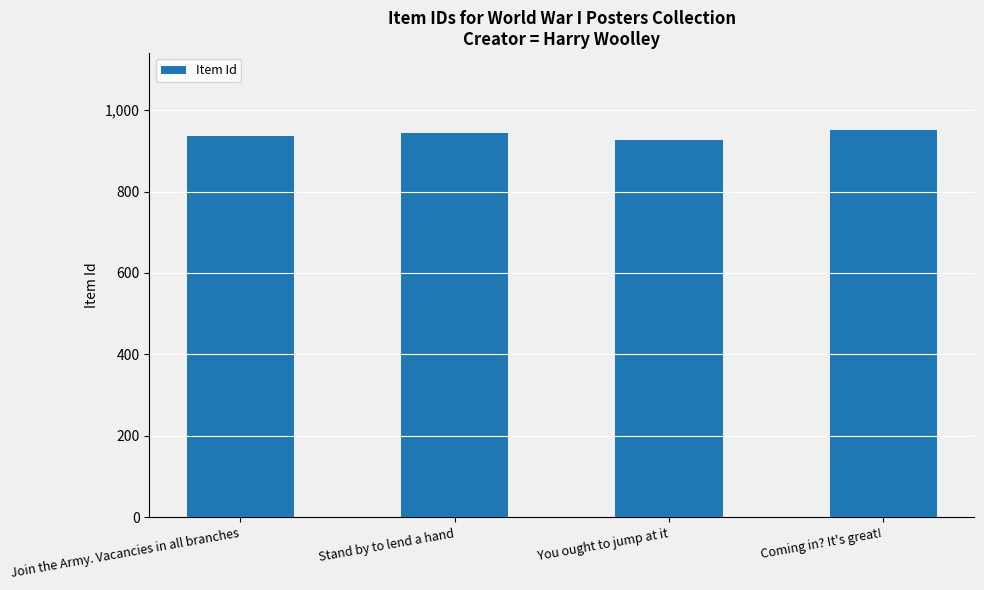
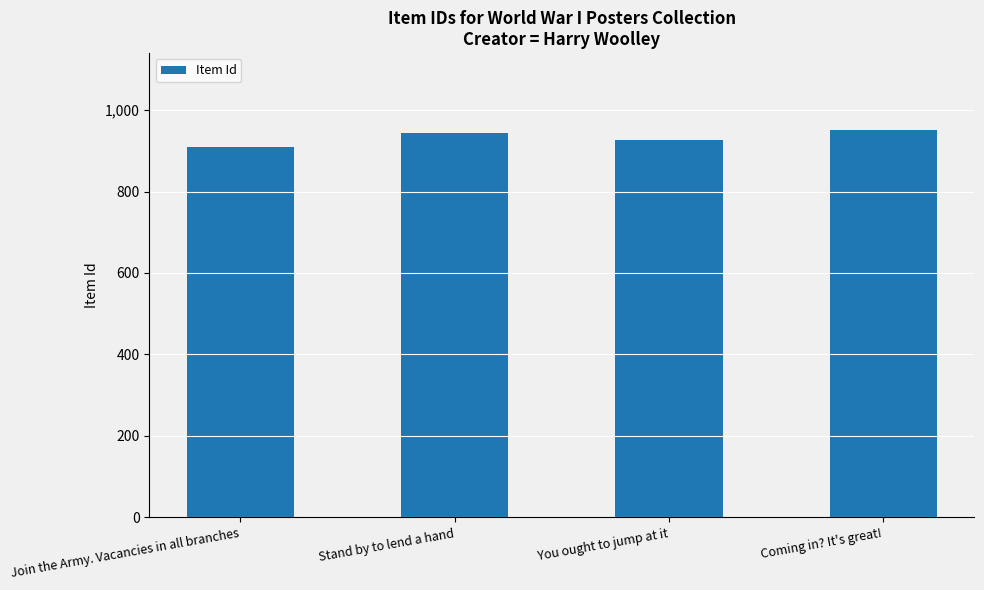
  {
-   "Join the Army. Vacancies in all branches": 940,
+   "Join the Army. Vacancies in all branches": 910,
    "Stand by to lend a hand": 950,
    "You ought to jump at it": 930,
    "Coming in? It's great!": 950
  }
